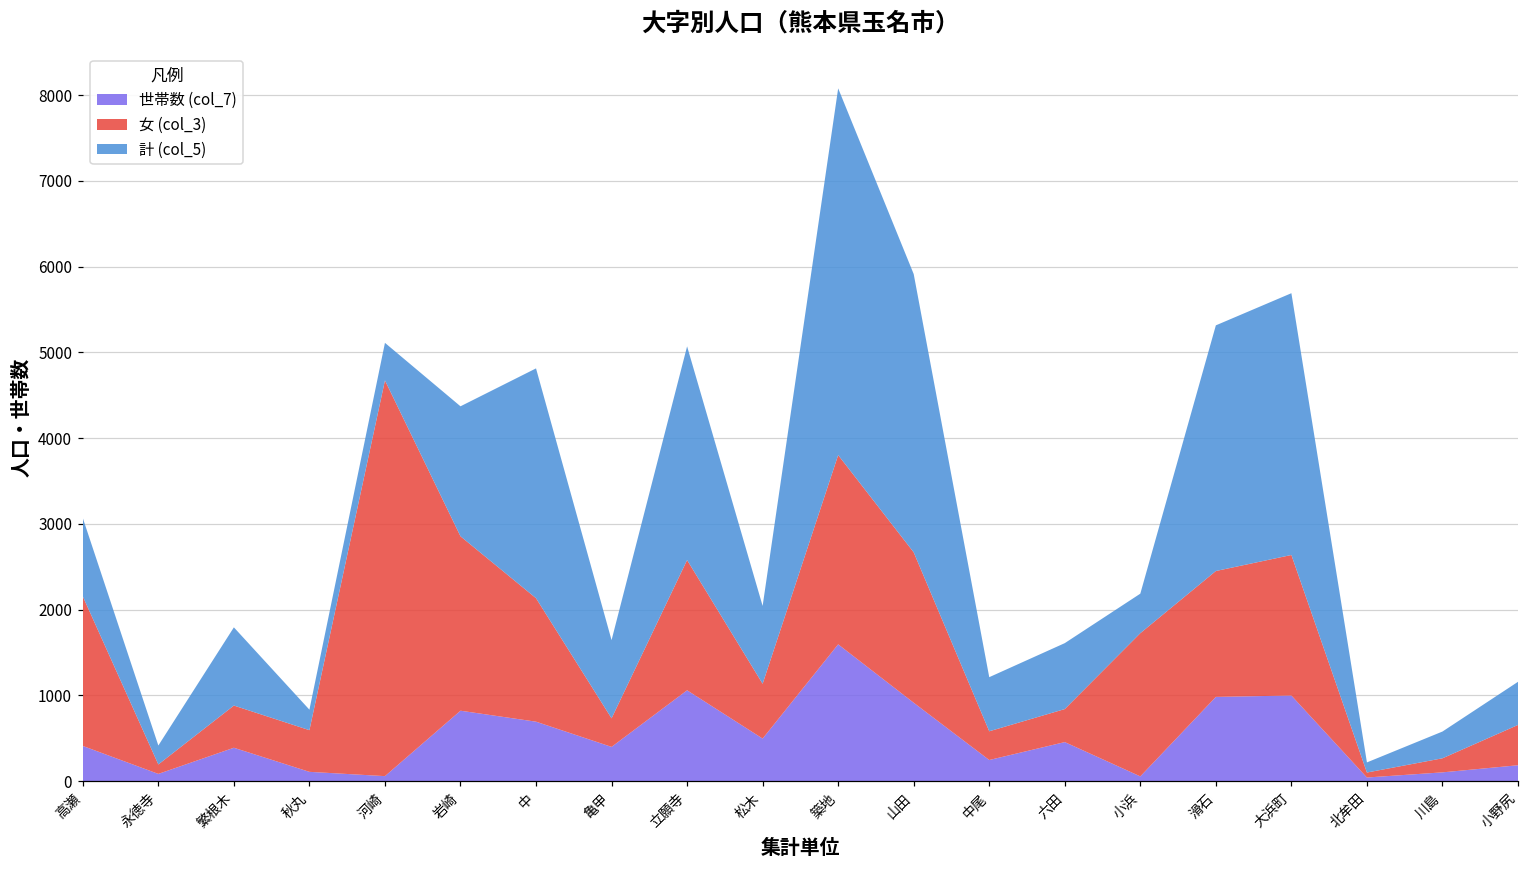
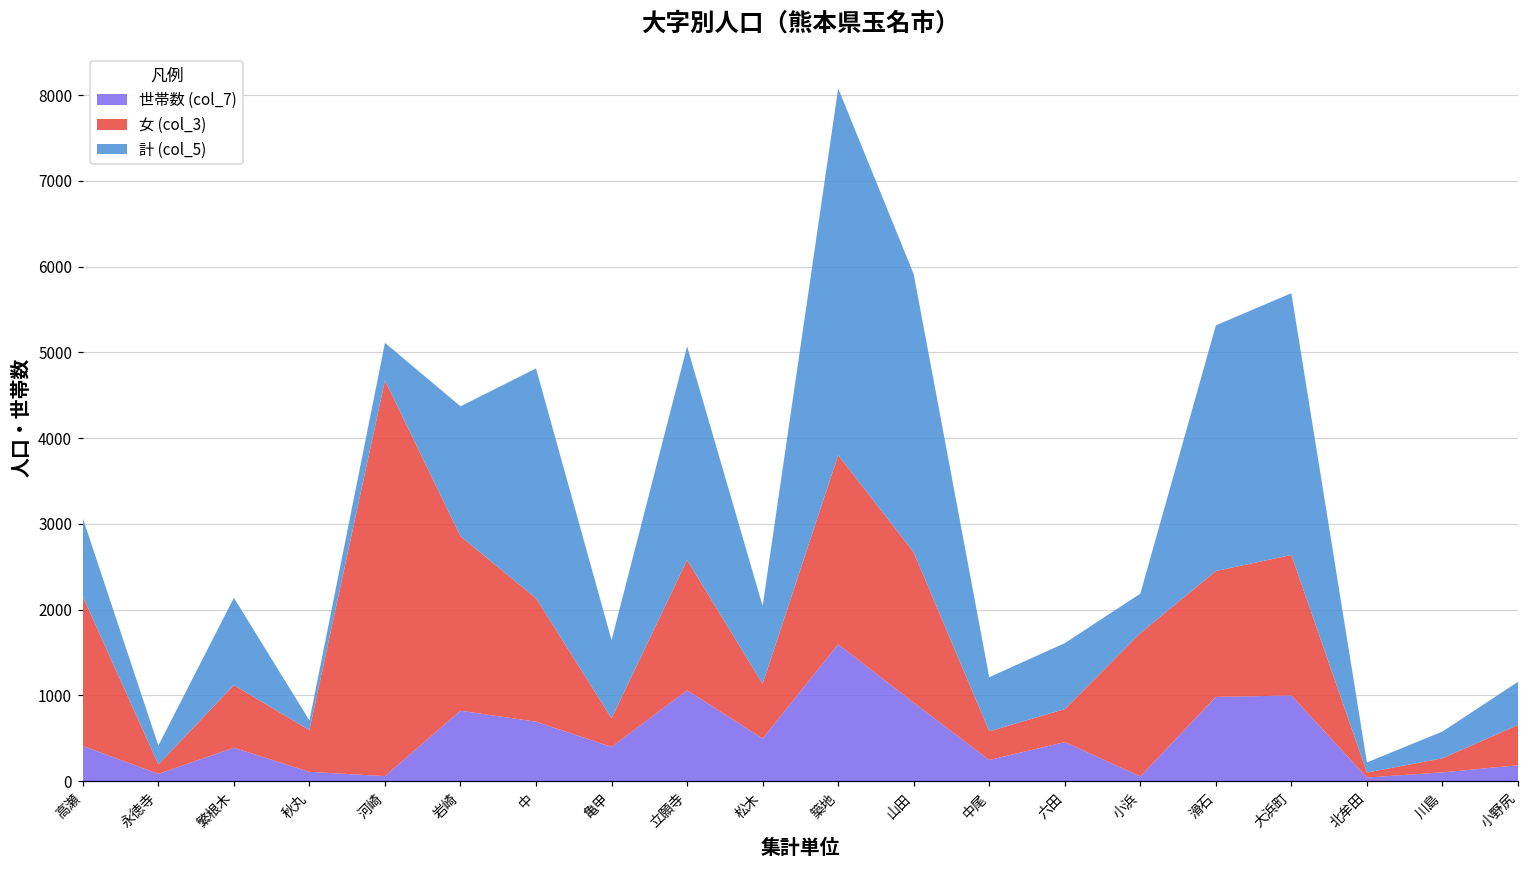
  {
    "世帯数 (col_7)": {
      "高瀬": 400,
      "永徳寺": 100,
      "繁根木": 400,
      "秋丸": 100,
      "河崎": 100,
      "岩崎": 800,
      "中": 700,
      "亀甲": 400,
      "立願寺": 1100,
      "松木": 500,
      "築地": 1600,
      "山田": 900,
      "中尾": 200,
      "六田": 500,
      "小浜": 100,
      "滑石": 1000,
      "大浜町": 1000,
      "北牟田": 0,
      "川島": 100,
      "小野尻": 200
    },
    "女 (col_3)": {
      "高瀬": 1700,
      "永徳寺": 100,
-     "繁根木": 500,
+     "繁根木": 700,
      "秋丸": 500,
      "河崎": 4600,
      "岩崎": 2000,
      "中": 1400,
      "亀甲": 300,
      "立願寺": 1500,
      "松木": 600,
      "築地": 2200,
      "山田": 1800,
      "中尾": 300,
      "六田": 400,
      "小浜": 1700,
      "滑石": 1500,
      "大浜町": 1600,
      "北牟田": 100,
      "川島": 200,
      "小野尻": 500
    },
    "計 (col_5)": {
      "高瀬": 900,
      "永徳寺": 200,
-     "繁根木": 900,
-     "秋丸": 200,
+     "繁根木": 1000,
+     "秋丸": 100,
      "河崎": 400,
      "岩崎": 1500,
      "中": 2700,
      "亀甲": 900,
      "立願寺": 2500,
      "松木": 900,
      "築地": 4300,
      "山田": 3200,
      "中尾": 600,
      "六田": 800,
      "小浜": 500,
      "滑石": 2900,
      "大浜町": 3100,
      "北牟田": 100,
      "川島": 300,
      "小野尻": 500
    }
  }
